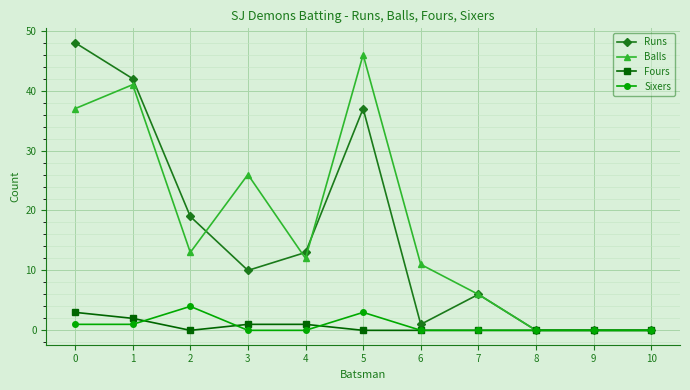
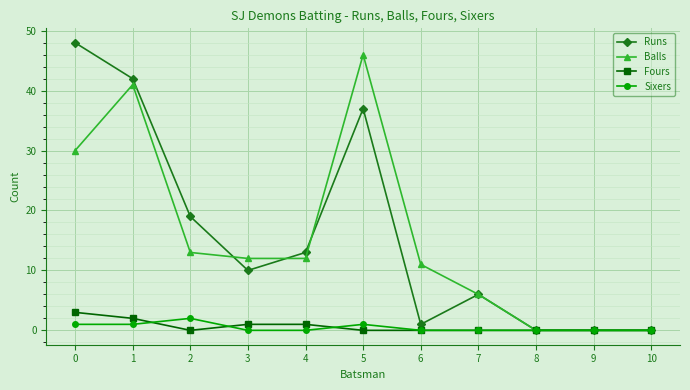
  {
    "Balls": {
-     "0": 37,
+     "0": 30,
      "1": 41,
      "2": 13,
-     "3": 26,
+     "3": 12,
      "4": 12,
      "5": 46,
      "6": 11
    },
    "Sixers": {
      "0": 1,
      "1": 1,
-     "2": 4,
+     "2": 2,
      "3": 0,
      "4": 0,
-     "5": 3
+     "5": 1
    }
  }
